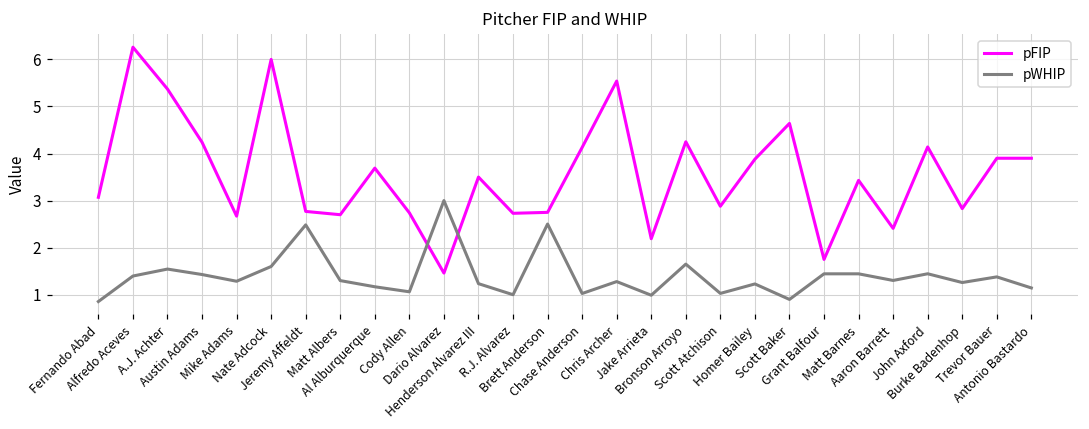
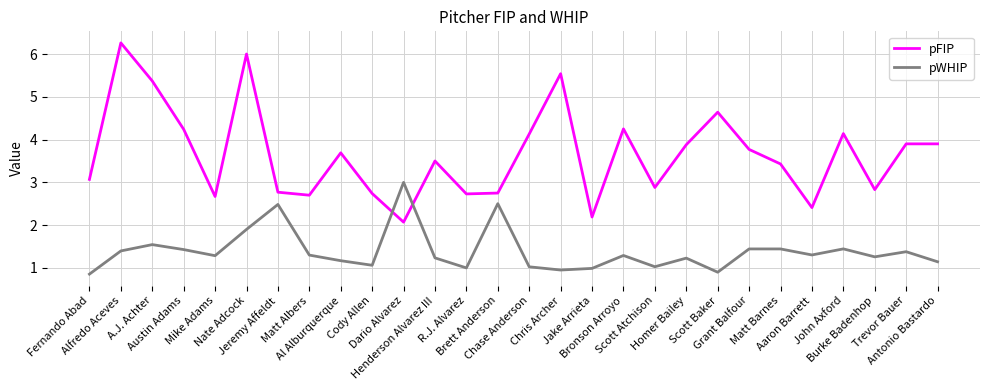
  {
    "pFIP": {
      "Fernando Abad": 3.1,
      "Alfredo Aceves": 6.3,
      "A.J. Achter": 5.4,
      "Austin Adams": 4.2,
      "Mike Adams": 2.7,
      "Nate Adcock": 6.0,
      "Jeremy Affeldt": 2.8,
      "Matt Albers": 2.7,
      "Al Alburquerque": 3.7,
      "Cody Allen": 2.7,
-     "Dario Alvarez": 1.5,
+     "Dario Alvarez": 2.1,
      "Henderson Alvarez III": 3.5,
      "R.J. Alvarez": 2.7,
      "Brett Anderson": 2.8,
      "Chase Anderson": 4.1,
      "Chris Archer": 5.5,
      "Jake Arrieta": 2.2,
      "Bronson Arroyo": 4.3,
      "Scott Atchison": 2.9,
      "Homer Bailey": 3.9,
      "Scott Baker": 4.6,
-     "Grant Balfour": 1.8,
+     "Grant Balfour": 3.8,
      "Matt Barnes": 3.4,
      "Aaron Barrett": 2.4,
      "John Axford": 4.1,
      "Burke Badenhop": 2.8,
      "Trevor Bauer": 3.9,
      "Antonio Bastardo": 3.9
    },
    "pWHIP": {
      "Fernando Abad": 0.9,
      "Alfredo Aceves": 1.4,
      "A.J. Achter": 1.5,
      "Austin Adams": 1.4,
      "Mike Adams": 1.3,
-     "Nate Adcock": 1.6,
+     "Nate Adcock": 1.9,
      "Jeremy Affeldt": 2.5,
      "Matt Albers": 1.3,
      "Al Alburquerque": 1.2,
      "Cody Allen": 1.1,
      "Dario Alvarez": 3.0,
      "Henderson Alvarez III": 1.2,
      "R.J. Alvarez": 1.0,
      "Brett Anderson": 2.5,
      "Chase Anderson": 1.0,
-     "Chris Archer": 1.3,
+     "Chris Archer": 1.0,
      "Jake Arrieta": 1.0,
-     "Bronson Arroyo": 1.7,
+     "Bronson Arroyo": 1.3,
      "Scott Atchison": 1.0,
      "Homer Bailey": 1.2,
      "Scott Baker": 0.9,
      "Grant Balfour": 1.4,
      "Matt Barnes": 1.4,
      "Aaron Barrett": 1.3,
      "John Axford": 1.4,
      "Burke Badenhop": 1.3,
      "Trevor Bauer": 1.4,
      "Antonio Bastardo": 1.1
    }
  }
